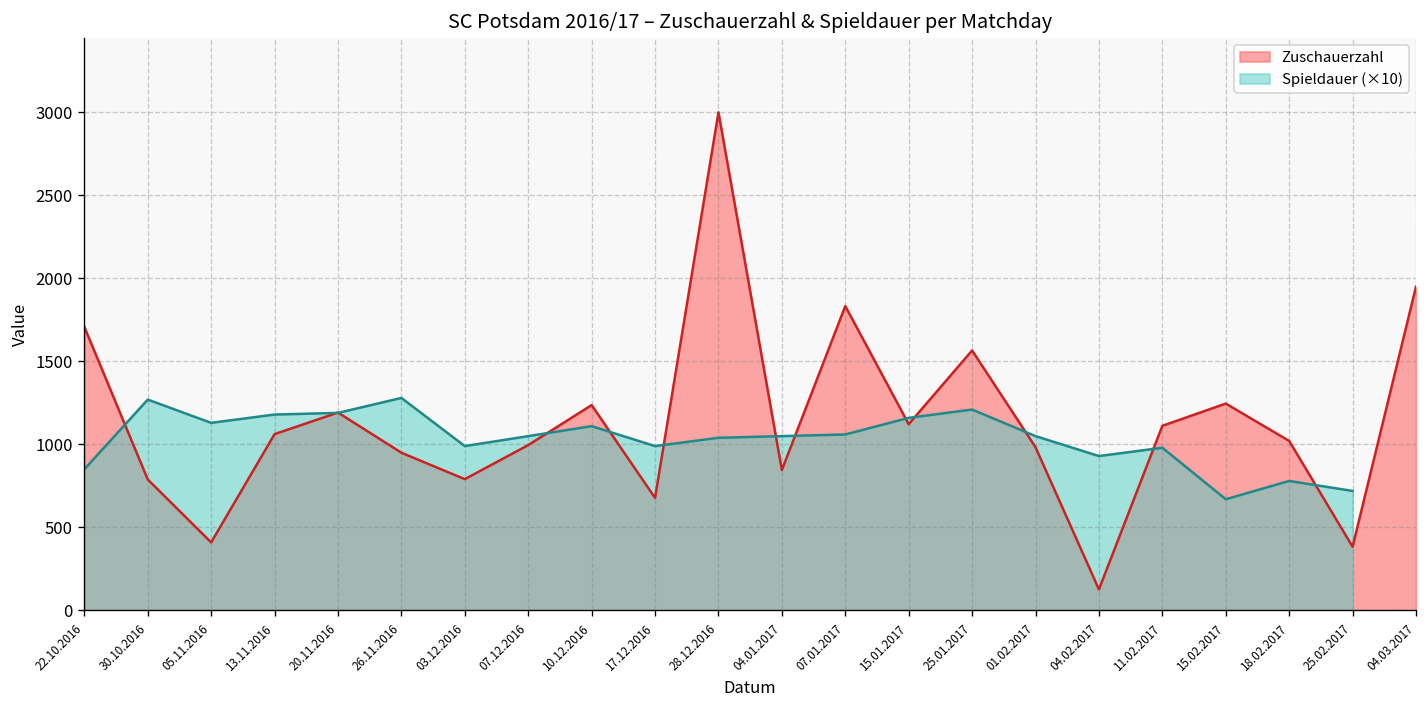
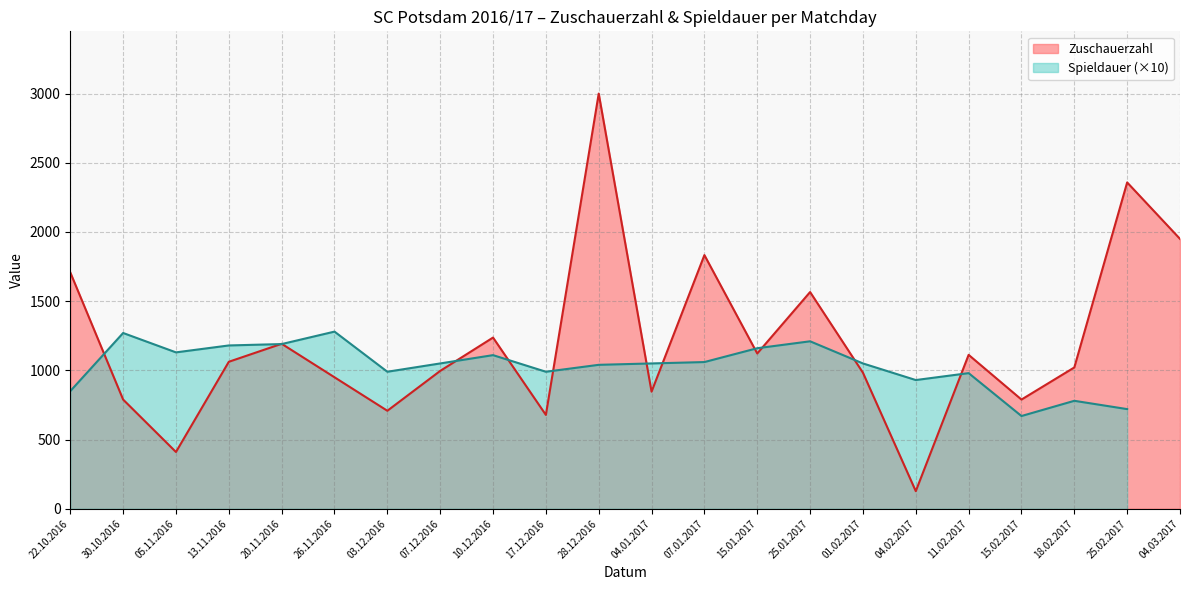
  {
    "Zuschauerzahl": {
      "22.10.2016": 1710,
      "30.10.2016": 790,
      "05.11.2016": 410,
      "13.11.2016": 1060,
      "26.11.2016": 950,
-     "03.12.2016": 790,
+     "03.12.2016": 710,
      "07.12.2016": 1000,
      "10.12.2016": 1240,
      "17.12.2016": 680,
      "28.12.2016": 3000,
      "04.01.2017": 850,
      "07.01.2017": 1830,
      "15.01.2017": 1120,
      "25.01.2017": 1570,
      "01.02.2017": 980,
      "04.02.2017": 130,
      "11.02.2017": 1110,
-     "15.02.2017": 1250,
+     "15.02.2017": 790,
      "18.02.2017": 1020,
-     "25.02.2017": 380,
+     "25.02.2017": 2360,
      "04.03.2017": 1950
    },
    "Spieldauer (×10)": {
      "22.10.2016": 850,
      "30.10.2016": 1270,
      "05.11.2016": 1130,
      "13.11.2016": 1180,
      "26.11.2016": 1280,
      "03.12.2016": 990,
      "07.12.2016": 1050,
      "10.12.2016": 1110,
      "17.12.2016": 990,
      "28.12.2016": 1040,
      "04.01.2017": 1050,
      "07.01.2017": 1060,
      "15.01.2017": 1160,
      "25.01.2017": 1210,
      "01.02.2017": 1050,
      "04.02.2017": 930,
      "11.02.2017": 980,
      "15.02.2017": 670,
      "18.02.2017": 780,
      "25.02.2017": 720
    }
  }
